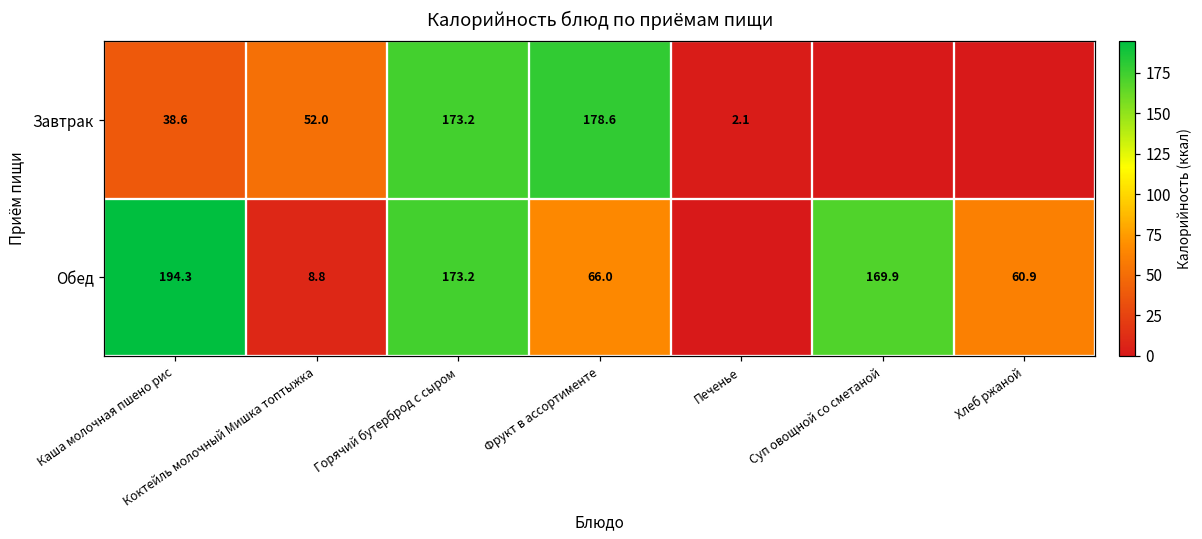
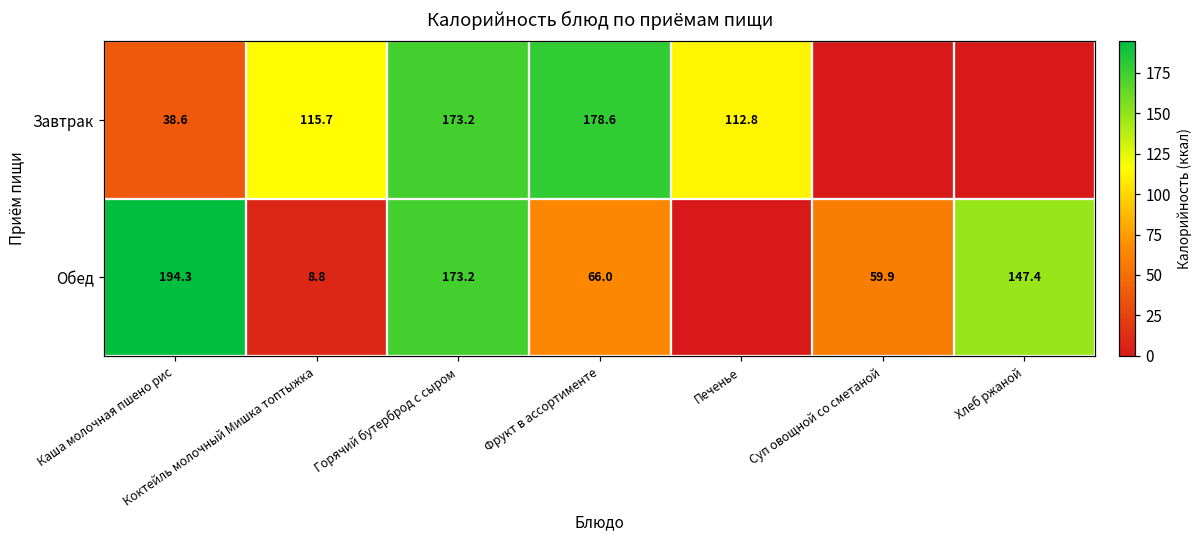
  {
    "Завтрак": {
      "Каша молочная пшено рис": 38.6,
-     "Коктейль молочный Мишка топтыжка": 52.0,
+     "Коктейль молочный Мишка топтыжка": 115.7,
      "Горячий бутерброд с сыром": 173.2,
      "Фрукт в ассортименте": 178.6,
-     "Печенье": 2.1
+     "Печенье": 112.8
    },
    "Обед": {
      "Каша молочная пшено рис": 194.3,
      "Коктейль молочный Мишка топтыжка": 8.8,
      "Горячий бутерброд с сыром": 173.2,
      "Фрукт в ассортименте": 66.0,
-     "Суп овощной со сметаной": 169.9,
-     "Хлеб ржаной": 60.9
+     "Суп овощной со сметаной": 59.9,
+     "Хлеб ржаной": 147.4
    }
  }
